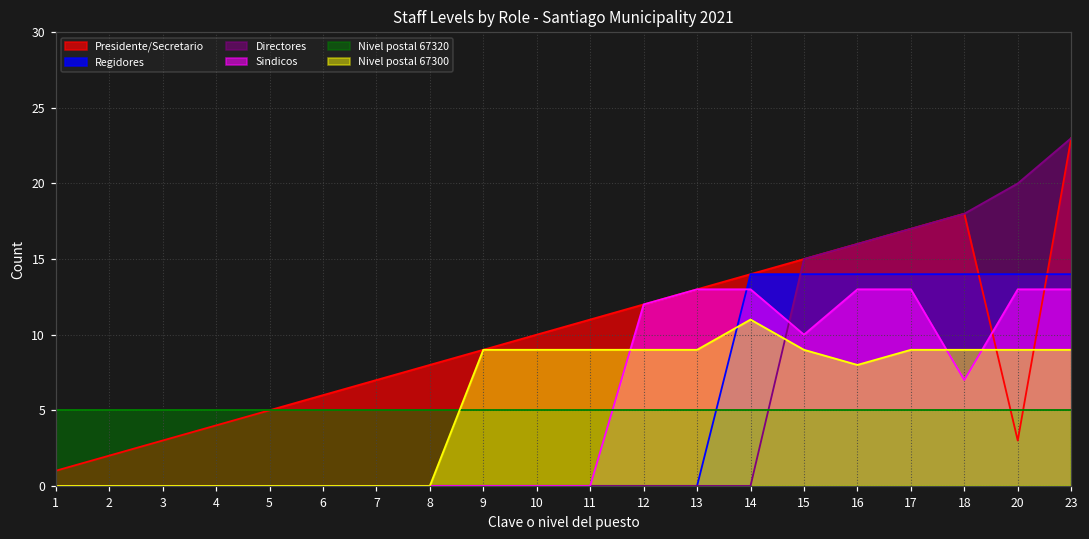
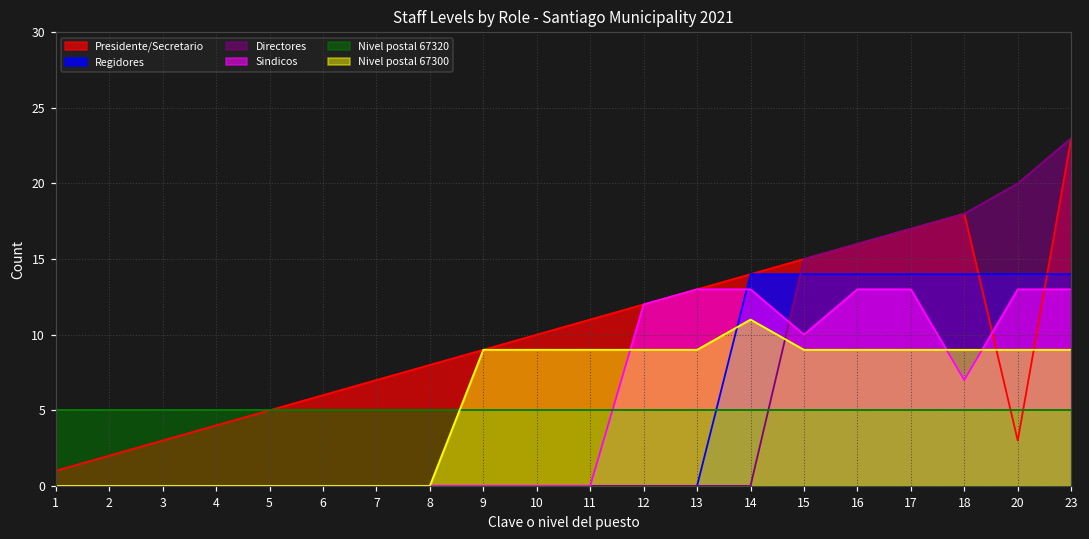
  {
    "Presidente/Secretario": {
      "1": 1,
      "2": 2,
      "3": 3,
      "4": 4,
      "6": 6,
      "7": 7,
      "8": 8,
      "10": 10,
      "11": 11,
      "20": 3
    },
    "Regidores": {
      "15": 14,
      "16": 14,
      "17": 14,
      "18": 14,
      "20": 14,
      "23": 14
    },
    "Directores": {
      "14": 0,
      "20": 20
    },
    "Sindicos": {
      "14": 13,
      "15": 10,
      "16": 13,
      "17": 13,
      "18": 7,
      "20": 13,
      "23": 13
    },
    "Nivel postal 67320": {
      "1": 5,
      "2": 5,
      "3": 5,
      "4": 5,
      "6": 5,
      "7": 5,
      "8": 5,
      "9": 5,
      "10": 5,
      "11": 5,
      "12": 5,
      "13": 5,
      "14": 5,
      "15": 5,
      "16": 5,
      "17": 5,
      "18": 5,
      "20": 5,
      "23": 5
    },
    "Nivel postal 67300": {
      "10": 9,
      "11": 9,
      "12": 9,
      "13": 9,
      "14": 11,
      "15": 9,
-     "16": 8,
+     "16": 9,
      "17": 9,
      "18": 9,
      "20": 9,
      "23": 9
    }
  }
